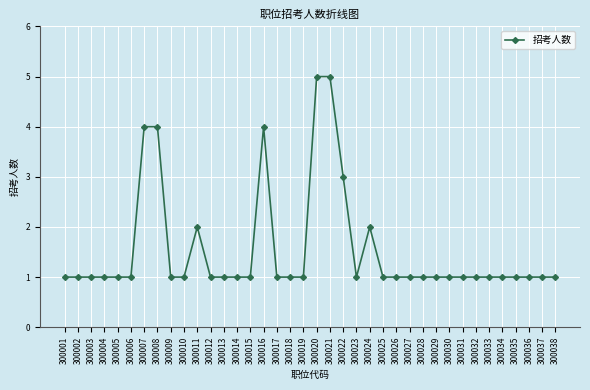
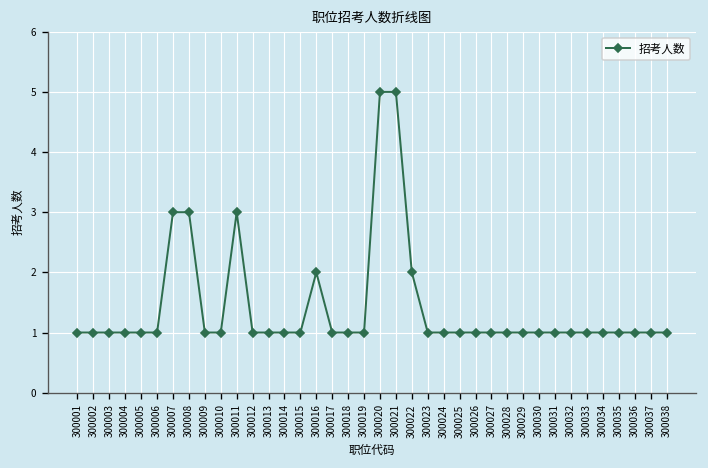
  {
    "300001": 1,
    "300002": 1,
    "300003": 1,
    "300004": 1,
    "300005": 1,
    "300006": 1,
-   "300007": 4,
-   "300008": 4,
+   "300007": 3,
+   "300008": 3,
    "300009": 1,
    "300010": 1,
-   "300011": 2,
+   "300011": 3,
    "300012": 1,
    "300013": 1,
    "300014": 1,
    "300015": 1,
-   "300016": 4,
+   "300016": 2,
    "300017": 1,
    "300018": 1,
    "300019": 1,
    "300020": 5,
    "300021": 5,
-   "300022": 3,
+   "300022": 2,
    "300023": 1,
-   "300024": 2,
+   "300024": 1,
    "300025": 1,
    "300026": 1,
    "300027": 1,
    "300028": 1,
    "300029": 1,
    "300030": 1,
    "300031": 1,
    "300032": 1,
    "300033": 1,
    "300034": 1,
    "300035": 1,
    "300036": 1,
    "300037": 1,
    "300038": 1
  }
